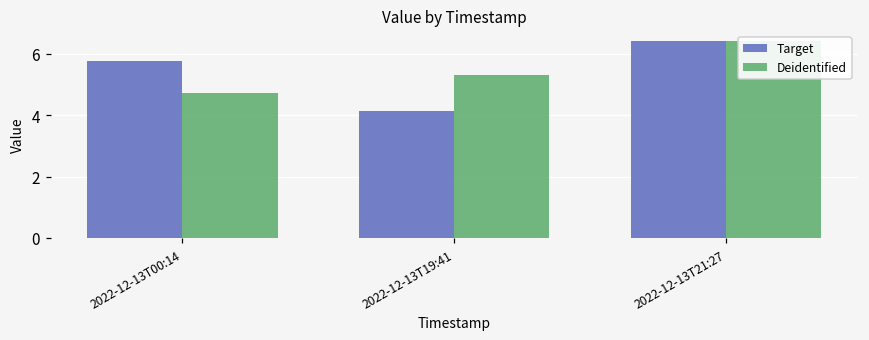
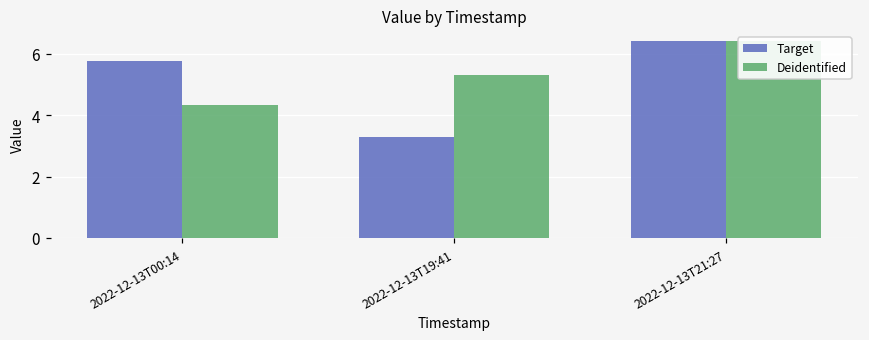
  {
    "Target": {
      "2022-12-13T00:14": 5.8,
-     "2022-12-13T19:41": 4.2,
+     "2022-12-13T19:41": 3.3,
      "2022-12-13T21:27": 6.4
    },
    "Deidentified": {
-     "2022-12-13T00:14": 4.7,
+     "2022-12-13T00:14": 4.3,
      "2022-12-13T19:41": 5.3
    }
  }
